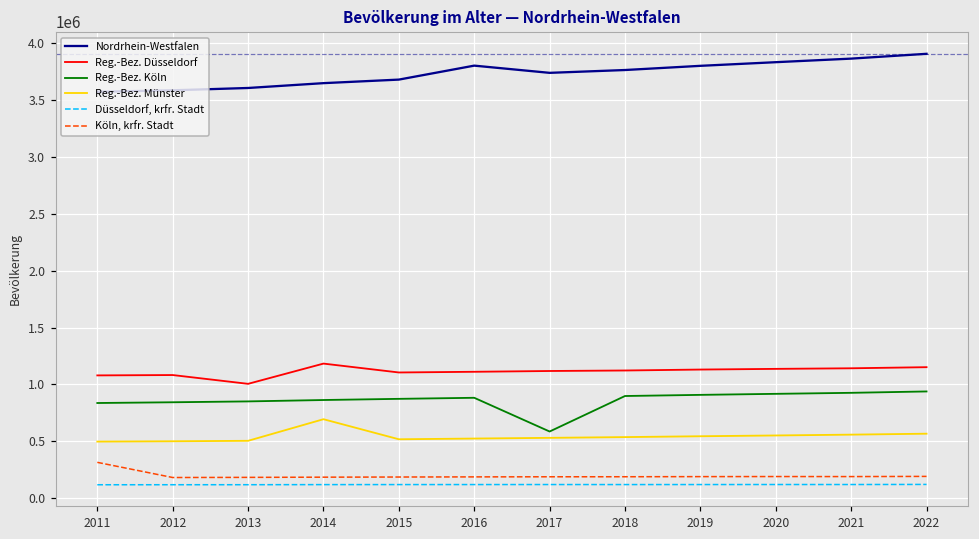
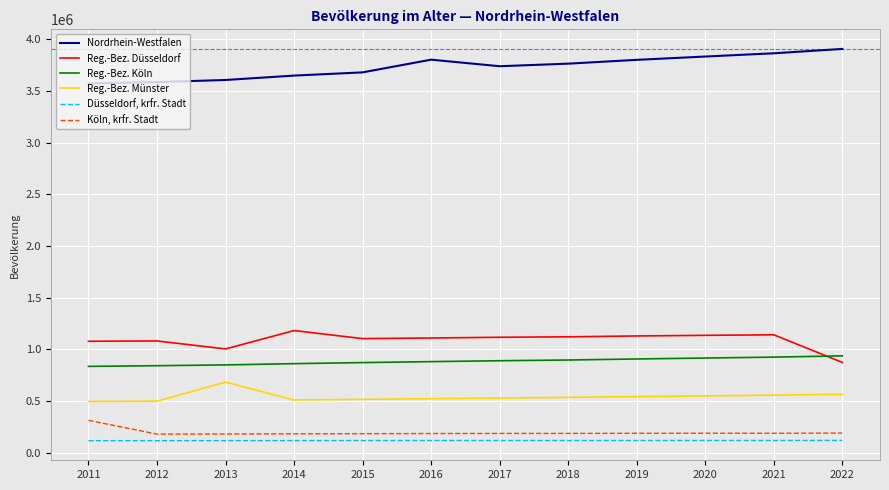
  {
    "Nordrhein-Westfalen": {
      "2013": 3610000,
      "2014": 3650000,
      "2015": 3680000,
      "2016": 3800000,
      "2017": 3740000,
      "2018": 3760000,
      "2019": 3800000,
      "2020": 3830000,
      "2021": 3860000,
      "2022": 3910000
    },
    "Reg.-Bez. Düsseldorf": {
      "2011": 1080000,
      "2012": 1080000,
      "2013": 1000000,
      "2014": 1180000,
      "2015": 1100000,
      "2016": 1110000,
      "2017": 1120000,
      "2018": 1120000,
      "2019": 1130000,
      "2020": 1140000,
      "2021": 1140000,
-     "2022": 1150000
+     "2022": 870000
    },
    "Reg.-Bez. Köln": {
      "2011": 840000,
      "2012": 840000,
      "2013": 850000,
      "2014": 860000,
      "2015": 870000,
      "2016": 880000,
-     "2017": 590000,
+     "2017": 890000,
      "2018": 900000,
      "2019": 910000,
      "2020": 920000,
      "2021": 930000,
      "2022": 940000
    },
    "Reg.-Bez. Münster": {
      "2011": 500000,
      "2012": 500000,
-     "2013": 500000,
-     "2014": 690000,
+     "2013": 680000,
+     "2014": 510000,
      "2015": 520000,
      "2016": 520000,
      "2017": 530000,
      "2018": 540000,
      "2019": 540000,
      "2020": 550000,
      "2021": 560000,
      "2022": 570000
    },
    "Düsseldorf, krfr. Stadt": {
      "2011": 120000,
      "2012": 120000,
      "2013": 120000,
      "2014": 120000,
      "2015": 120000,
      "2016": 120000,
      "2017": 120000,
      "2018": 120000,
      "2019": 120000,
      "2020": 120000,
      "2021": 120000,
      "2022": 120000
    },
    "Köln, krfr. Stadt": {
      "2011": 310000,
      "2012": 180000,
      "2013": 180000,
      "2014": 180000,
      "2015": 190000,
      "2016": 190000,
      "2017": 190000,
      "2018": 190000,
      "2019": 190000,
      "2020": 190000,
      "2021": 190000,
      "2022": 190000
    }
  }
